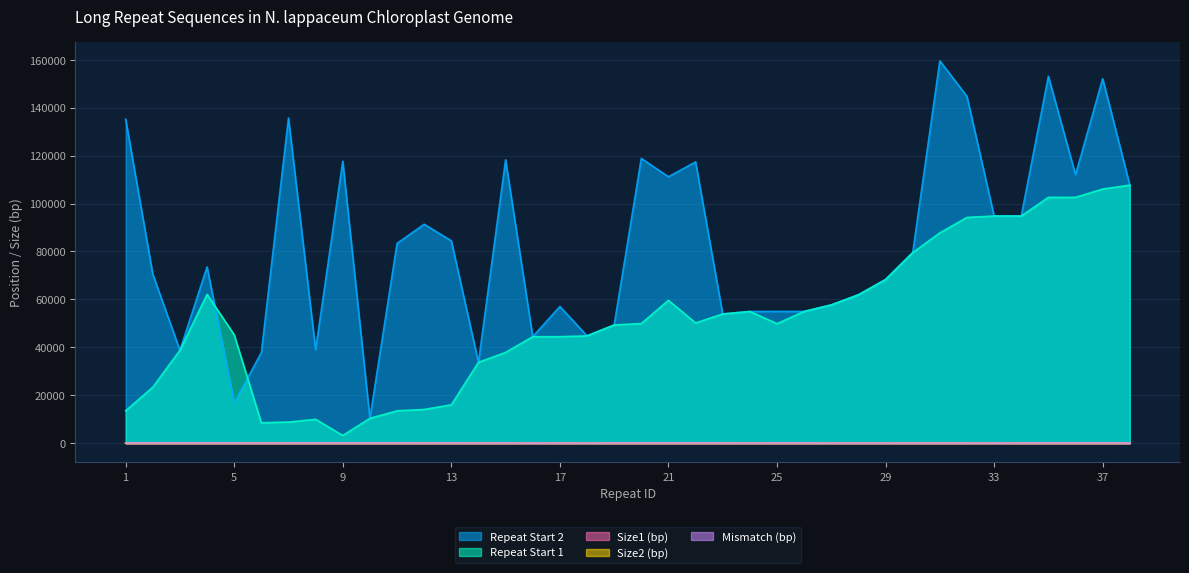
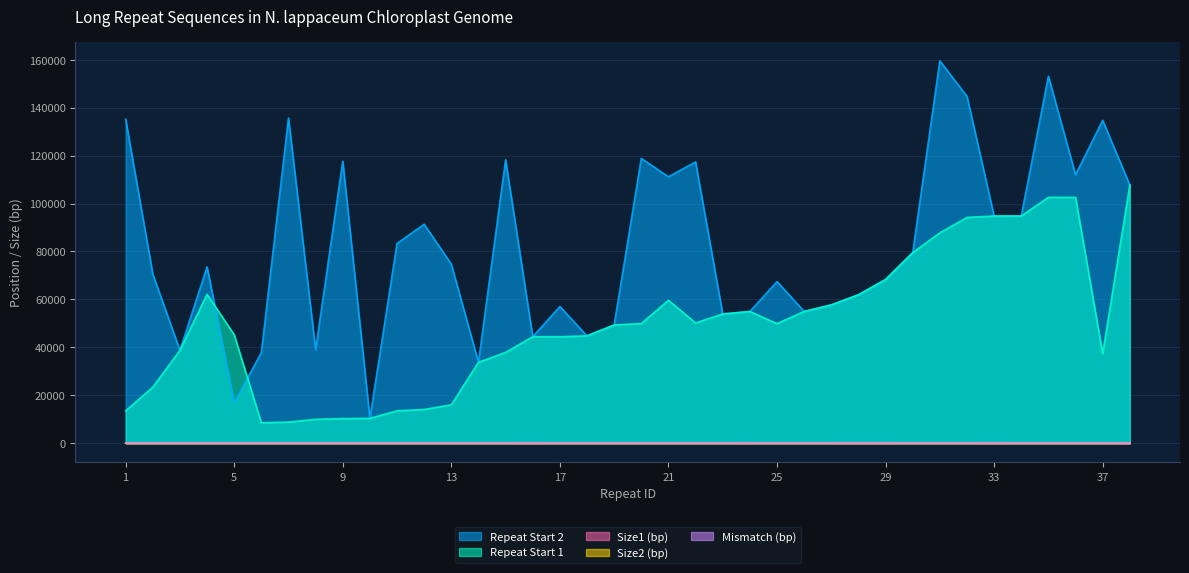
  {
    "Repeat Start 2": {
      "1": 135000,
      "5": 17000,
      "9": 118000,
-     "13": 84000,
+     "13": 75000,
      "17": 57000,
      "21": 111000,
-     "25": 55000,
-     "37": 152000
+     "25": 67000,
+     "37": 135000
    },
    "Repeat Start 1": {
      "1": 14000,
      "5": 45000,
-     "9": 3000,
+     "9": 10000,
      "13": 16000,
      "17": 44000,
      "21": 60000,
      "25": 50000,
-     "37": 106000
+     "37": 37000
    },
    "Mismatch (bp)": {
      "1": 0,
      "5": 0,
      "9": 0,
      "13": 0,
      "17": 0,
      "21": 0,
      "25": 0,
      "29": 0,
      "33": 0,
      "37": 0
    }
  }
